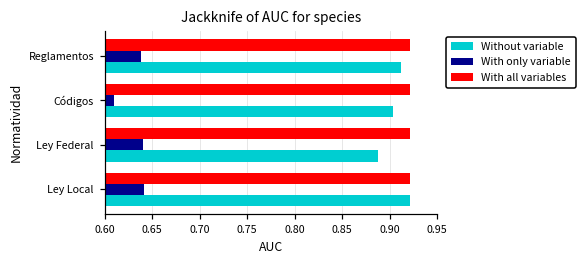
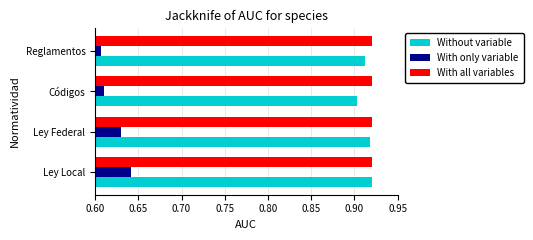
  {
    "Without variable": {
      "Reglamentos": 0.91,
      "Códigos": 0.90,
-     "Ley Federal": 0.89,
+     "Ley Federal": 0.92,
      "Ley Local": 0.92
    },
    "With only variable": {
-     "Reglamentos": 0.64,
+     "Reglamentos": 0.61,
      "Códigos": 0.61,
-     "Ley Federal": 0.64,
+     "Ley Federal": 0.63,
      "Ley Local": 0.64
    },
    "With all variables": {
      "Reglamentos": 0.92,
      "Códigos": 0.92,
      "Ley Federal": 0.92,
      "Ley Local": 0.92
    }
  }
